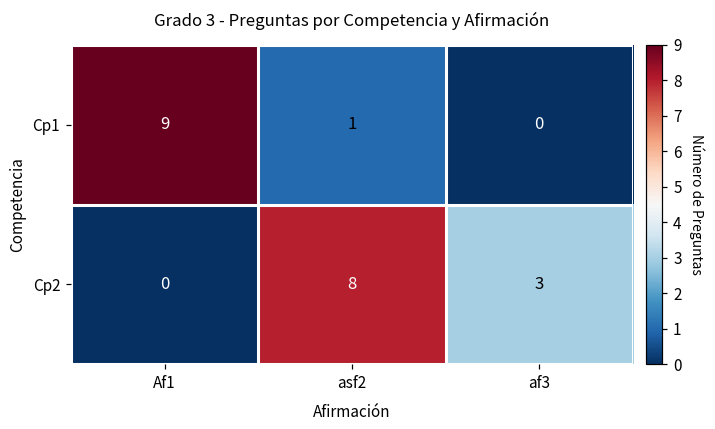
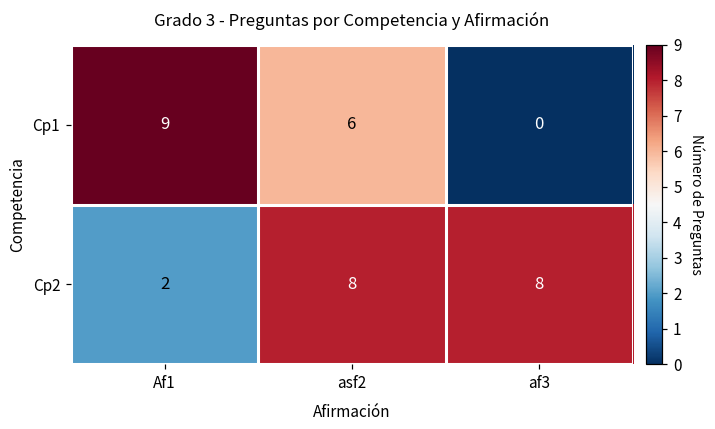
  {
    "Cp1": {
      "Af1": 9,
-     "asf2": 1,
+     "asf2": 6,
      "af3": 0
    },
    "Cp2": {
-     "Af1": 0,
+     "Af1": 2,
      "asf2": 8,
-     "af3": 3
+     "af3": 8
    }
  }
